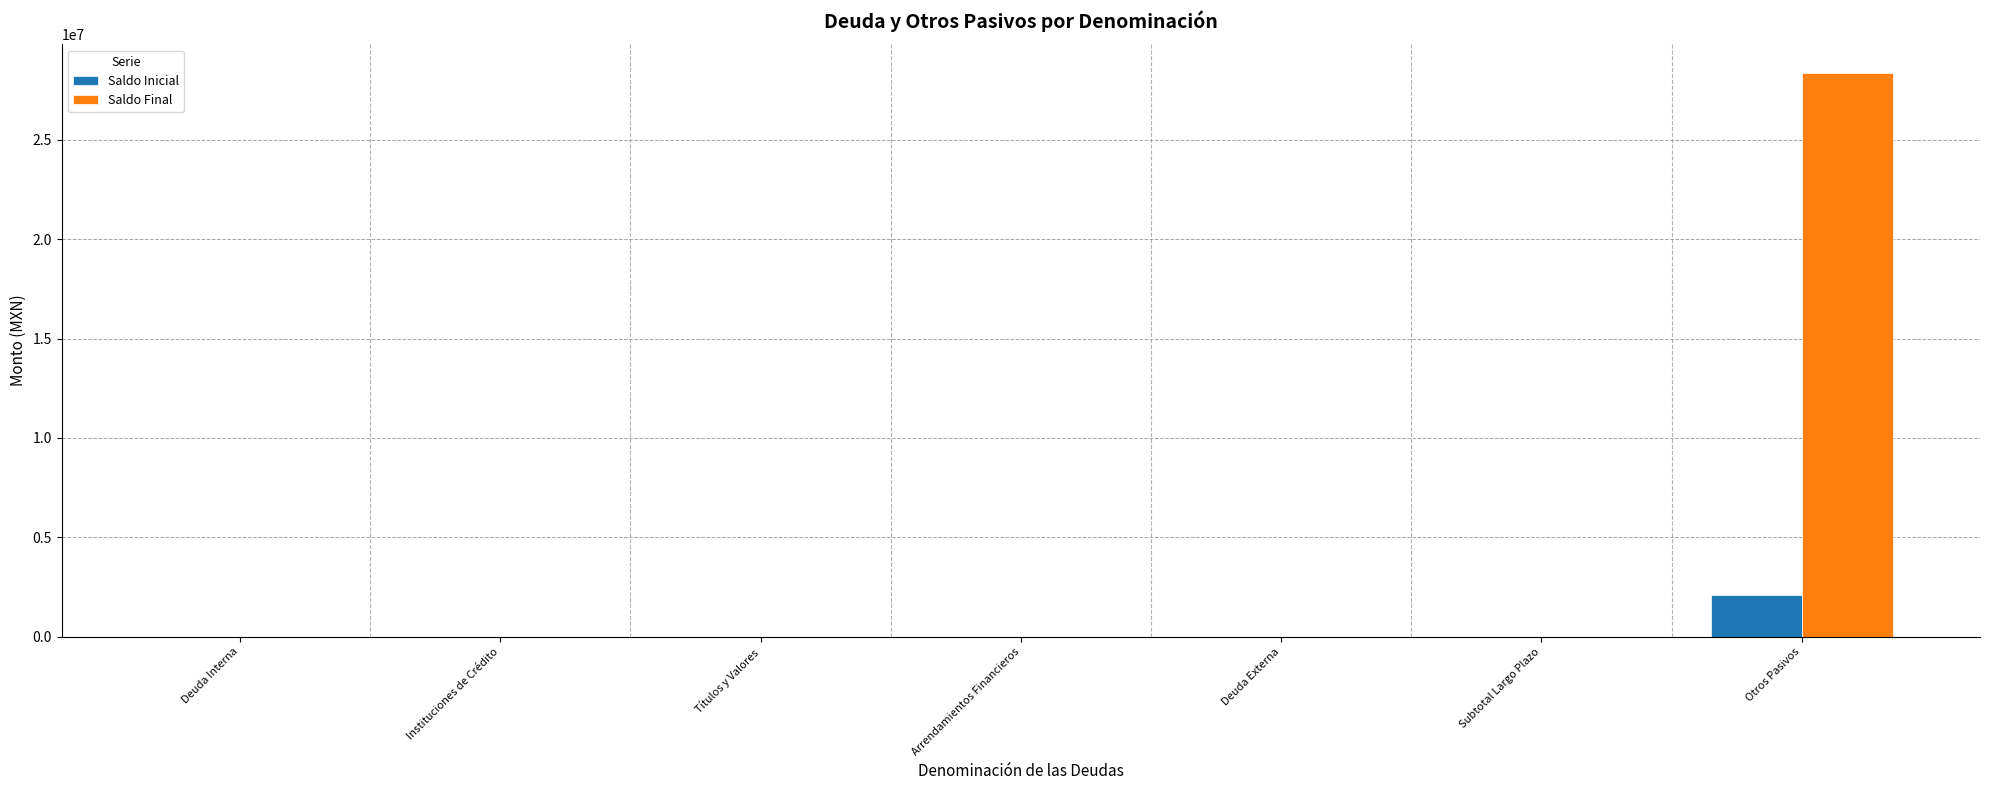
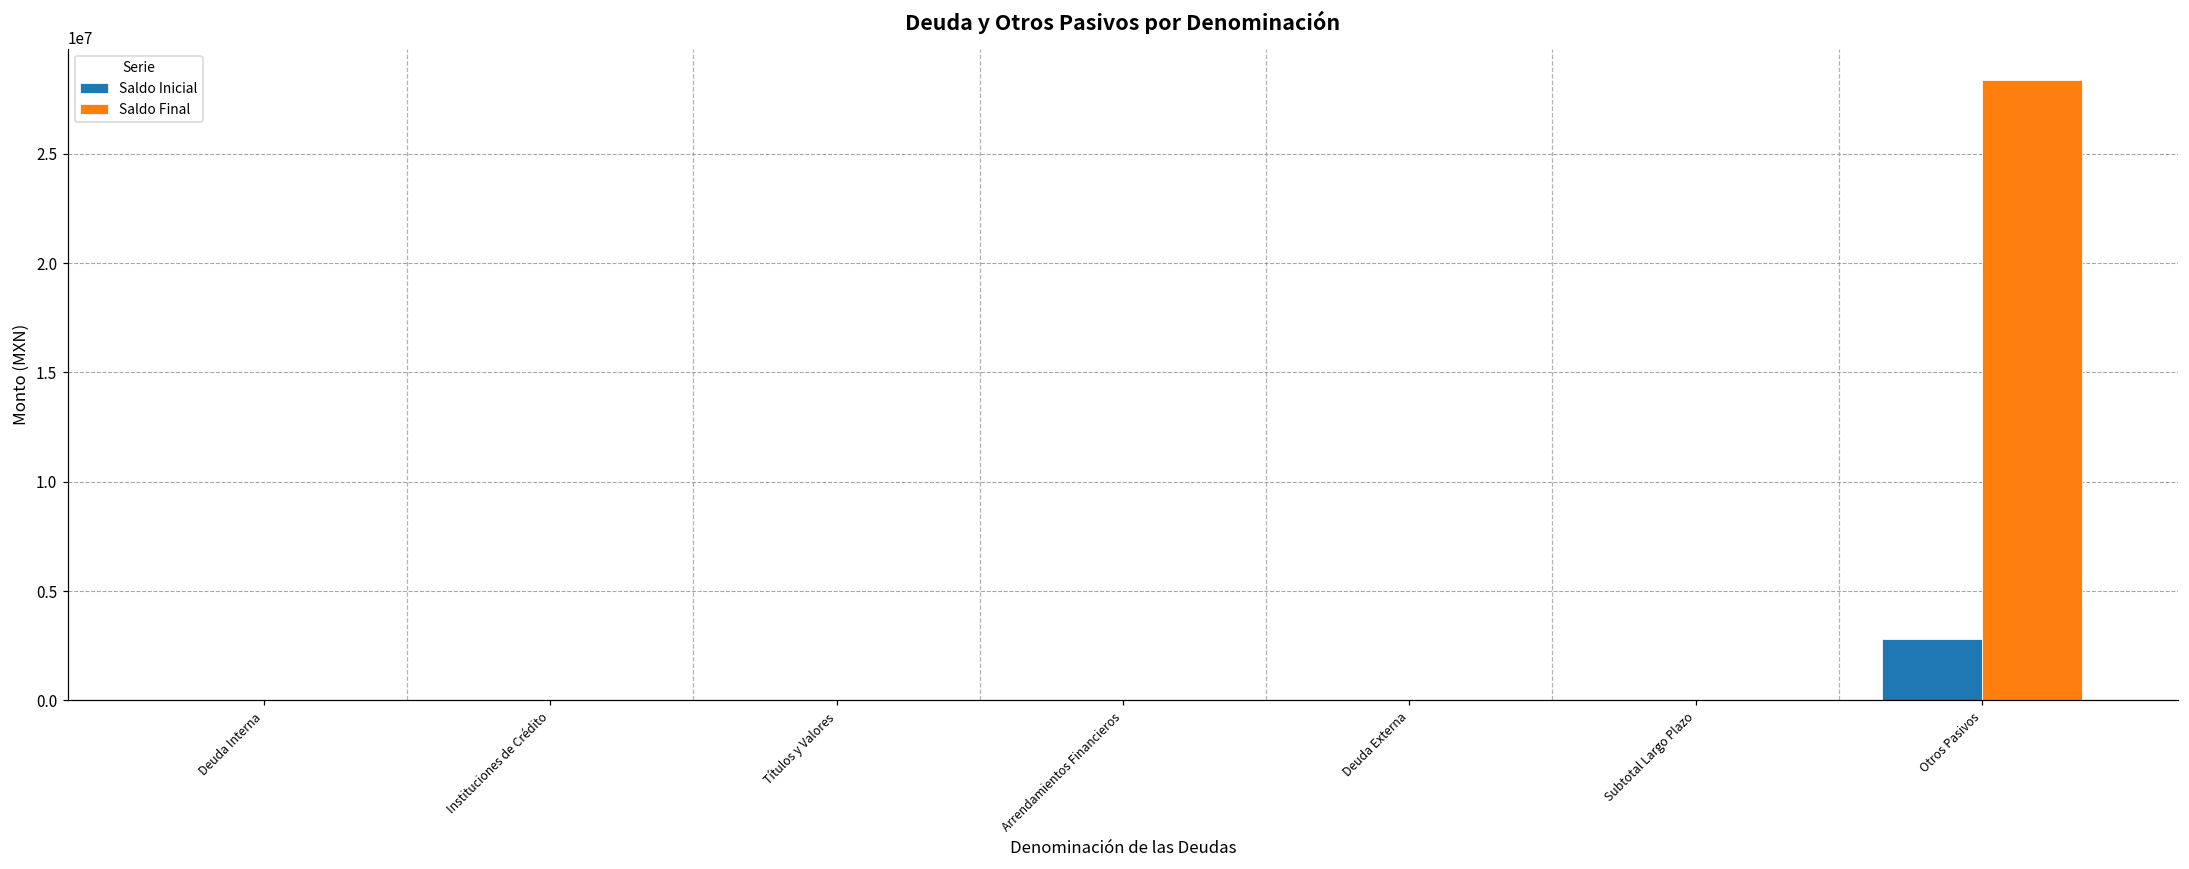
  {
    "Saldo Inicial": {
      "Deuda Interna": 0,
      "Instituciones de Crédito": 0,
      "Títulos y Valores": 0,
      "Arrendamientos Financieros": 0,
      "Deuda Externa": 0,
      "Subtotal Largo Plazo": 0,
-     "Otros Pasivos": 2100000
+     "Otros Pasivos": 2800000
    },
    "Saldo Final": {
      "Deuda Interna": 0,
      "Instituciones de Crédito": 0,
      "Títulos y Valores": 0,
      "Arrendamientos Financieros": 0,
      "Deuda Externa": 0,
      "Subtotal Largo Plazo": 0,
      "Otros Pasivos": 28400000
    }
  }
